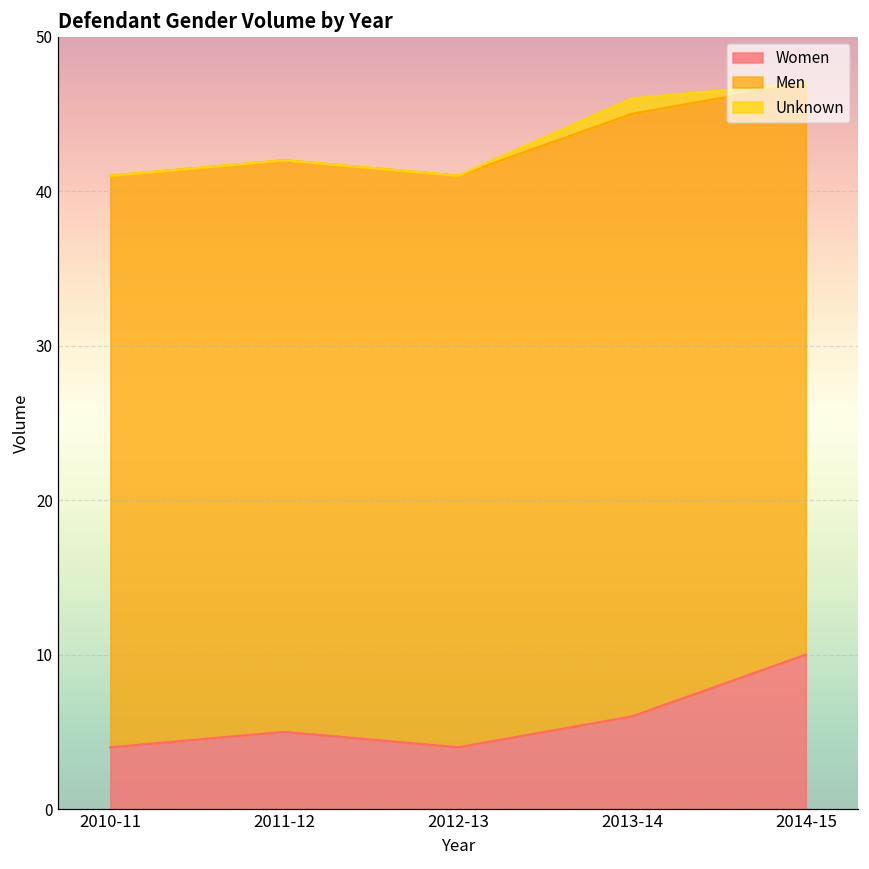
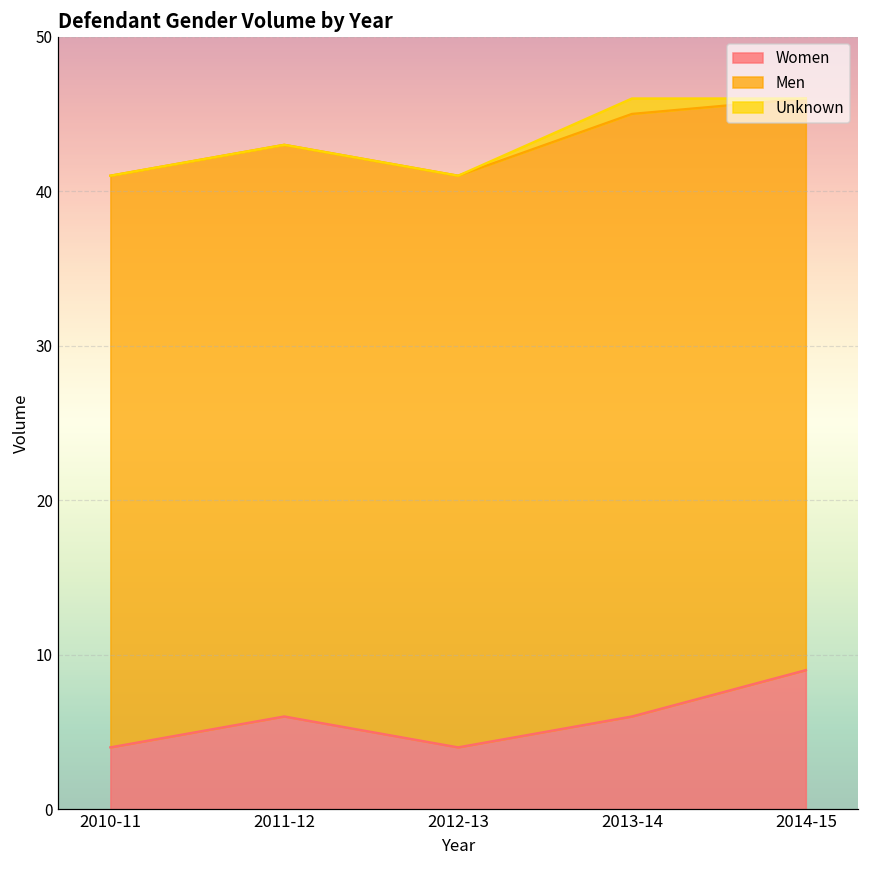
  {
    "Women": {
      "2010-11": 4,
-     "2011-12": 5,
+     "2011-12": 6,
      "2012-13": 4,
      "2013-14": 6,
-     "2014-15": 10
+     "2014-15": 9
    }
  }
